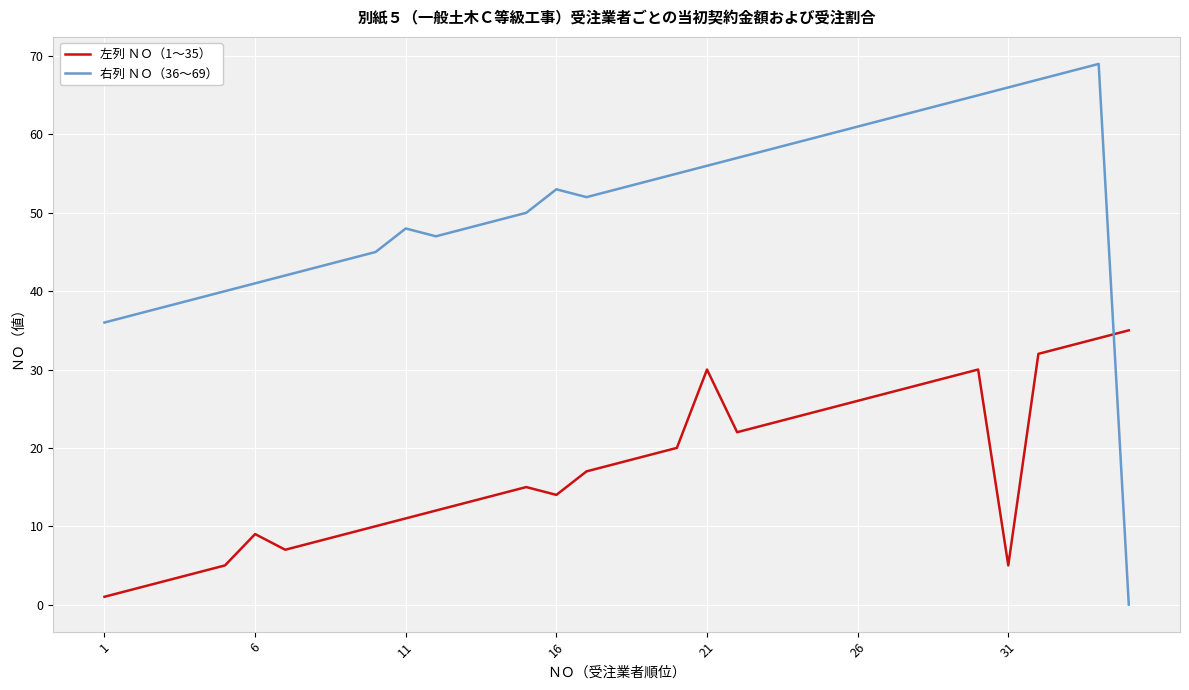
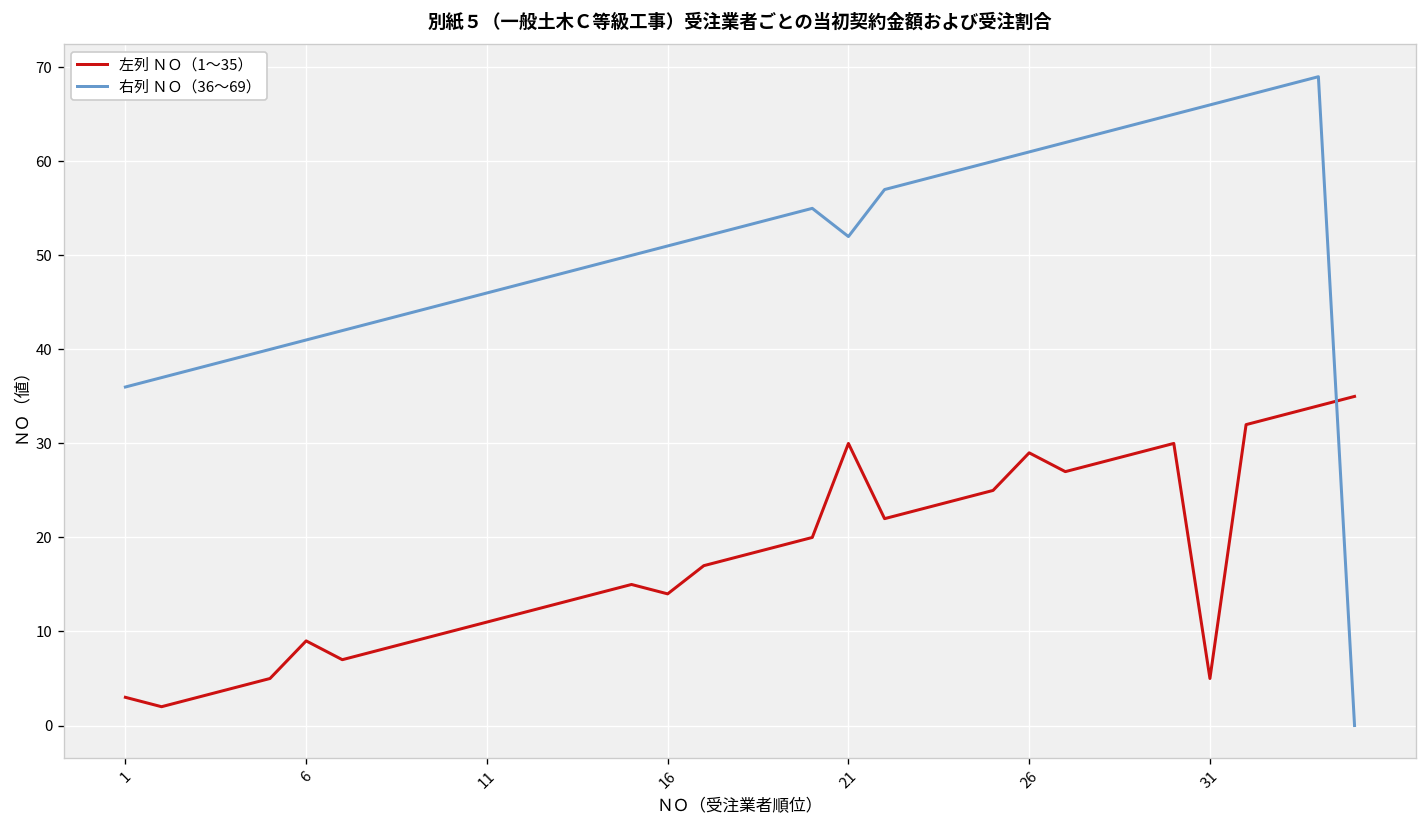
  {
    "左列 ＮＯ（1〜35）": {
-     "1": 1,
+     "1": 3,
      "6": 9,
      "11": 11,
      "16": 14,
      "21": 30,
-     "26": 26,
+     "26": 29,
      "31": 5
    },
    "右列 ＮＯ（36〜69）": {
      "1": 36,
      "6": 41,
-     "11": 48,
-     "16": 53,
-     "21": 56,
+     "11": 46,
+     "16": 51,
+     "21": 52,
      "26": 61,
      "31": 66
    }
  }
